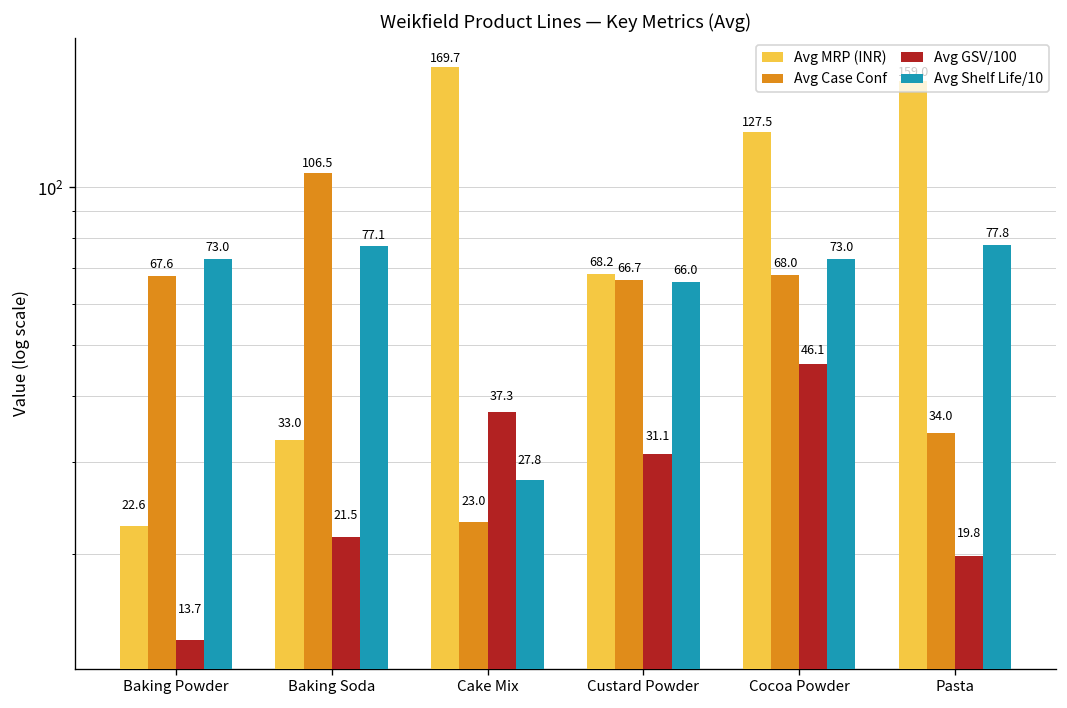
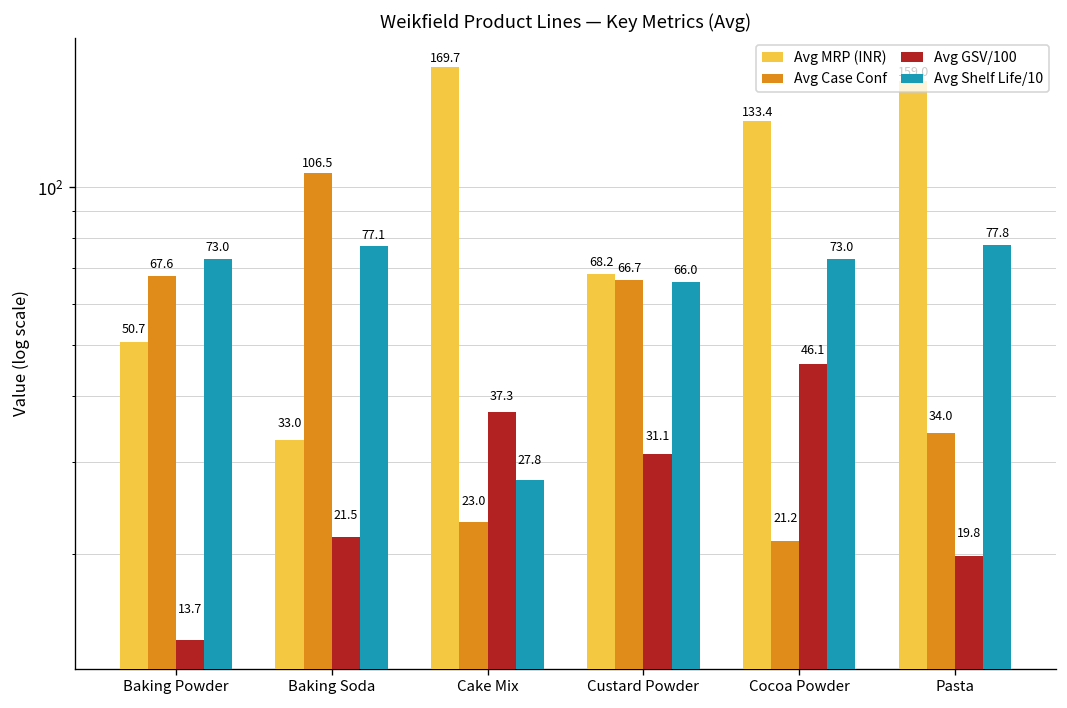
  {
    "Avg MRP (INR)": {
-     "Baking Powder": 22.6,
+     "Baking Powder": 50.7,
      "Baking Soda": 33.0,
      "Cake Mix": 169.7,
      "Custard Powder": 68.2,
-     "Cocoa Powder": 127.5
+     "Cocoa Powder": 133.4
    },
    "Avg Case Conf": {
      "Baking Powder": 67.6,
      "Baking Soda": 106.5,
      "Cake Mix": 23.0,
      "Custard Powder": 66.7,
-     "Cocoa Powder": 68.0,
+     "Cocoa Powder": 21.2,
      "Pasta": 34.0
    },
    "Avg GSV/100": {
      "Baking Powder": 13.7,
      "Baking Soda": 21.5,
      "Cake Mix": 37.3,
      "Custard Powder": 31.1,
      "Cocoa Powder": 46.1,
      "Pasta": 19.8
    },
    "Avg Shelf Life/10": {
      "Baking Powder": 73.0,
      "Baking Soda": 77.1,
      "Cake Mix": 27.8,
      "Custard Powder": 66.0,
      "Cocoa Powder": 73.0,
      "Pasta": 77.8
    }
  }
